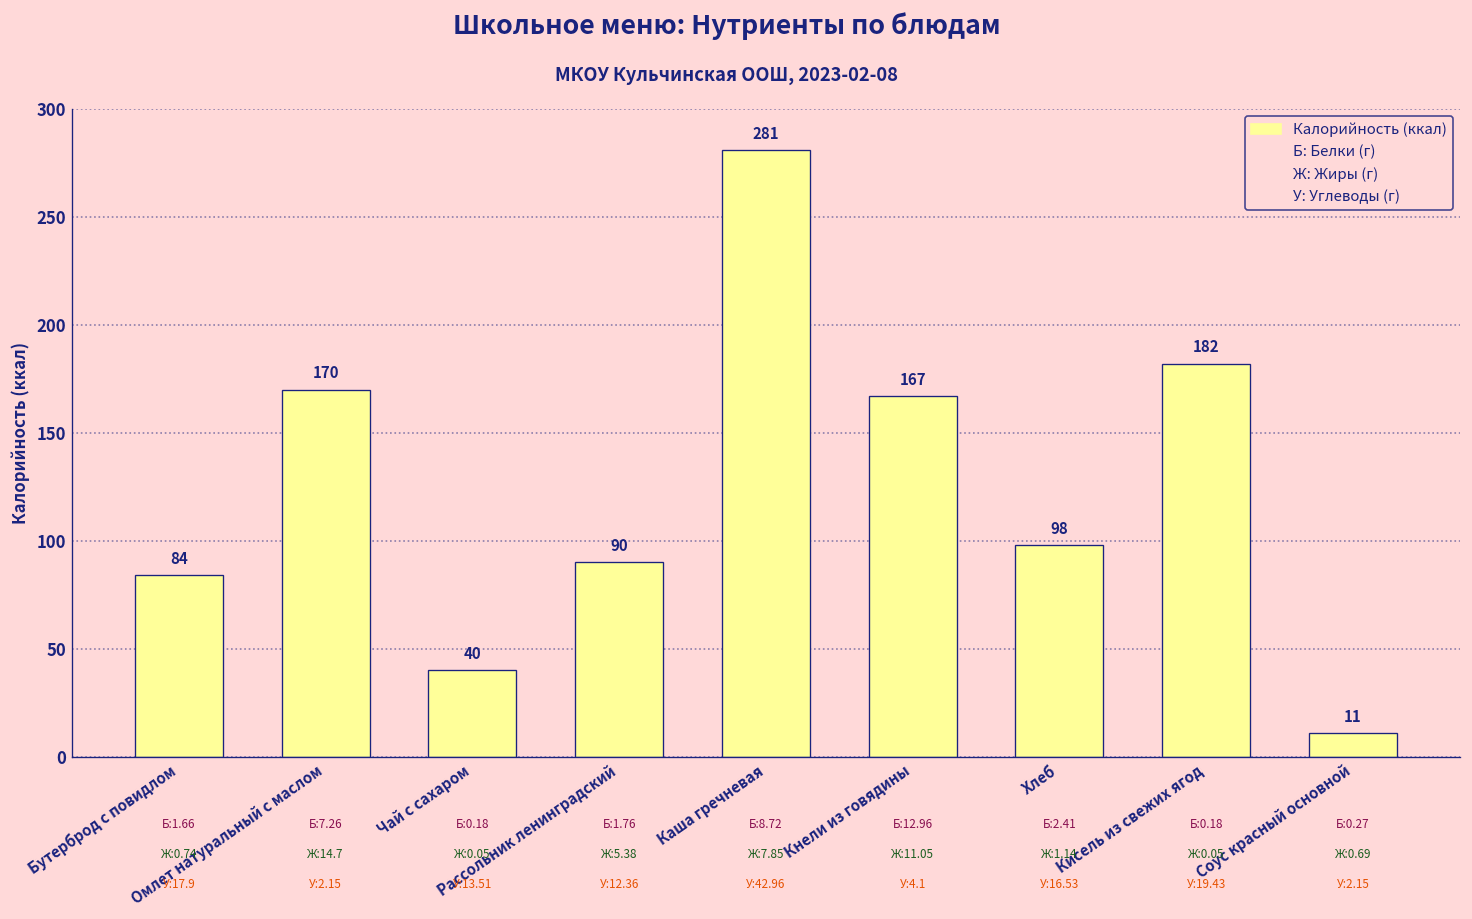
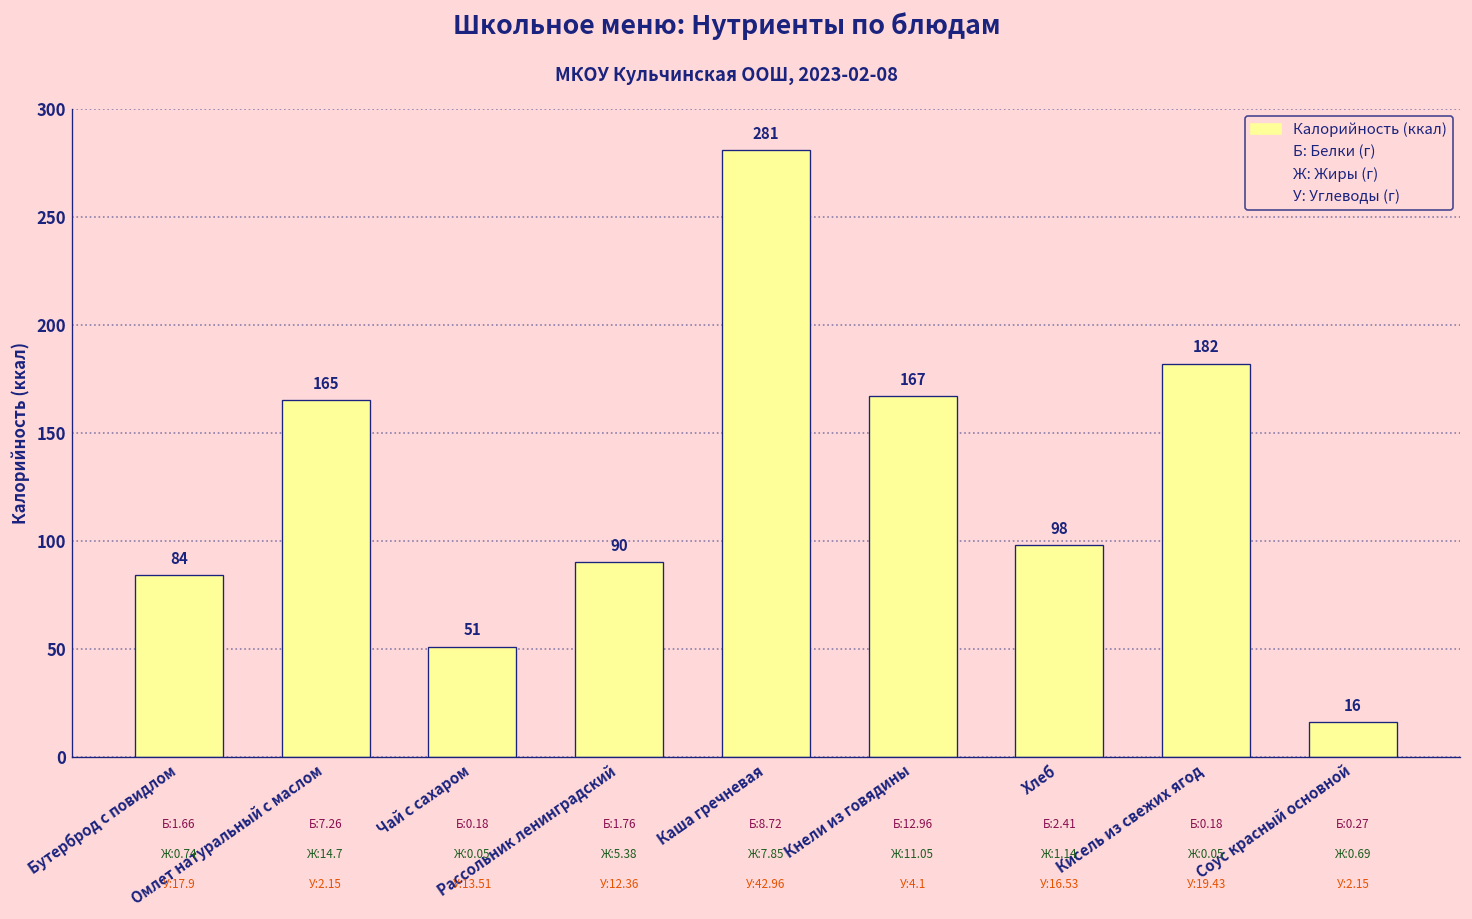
  {
    "Бутерброд с повидлом": 84,
-   "Омлет натуральный с маслом": 170,
-   "Чай с сахаром": 40,
+   "Омлет натуральный с маслом": 165,
+   "Чай с сахаром": 51,
    "Рассольник ленинградский": 90,
    "Каша гречневая": 281,
    "Кнели из говядины": 167,
    "Хлеб": 98,
    "Кисель из свежих ягод": 182,
-   "Соус красный основной": 11
+   "Соус красный основной": 16
  }
